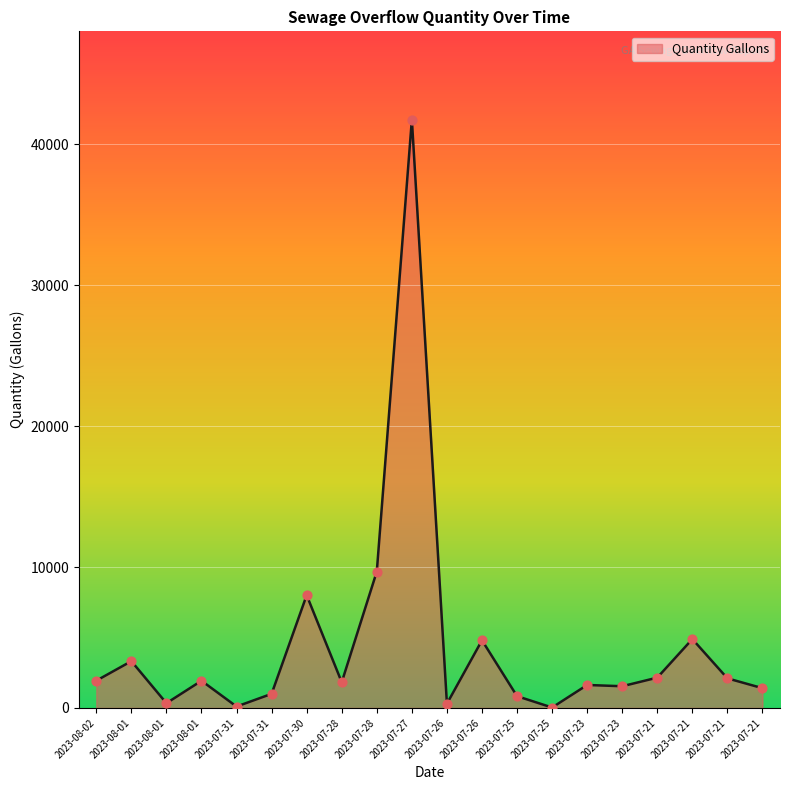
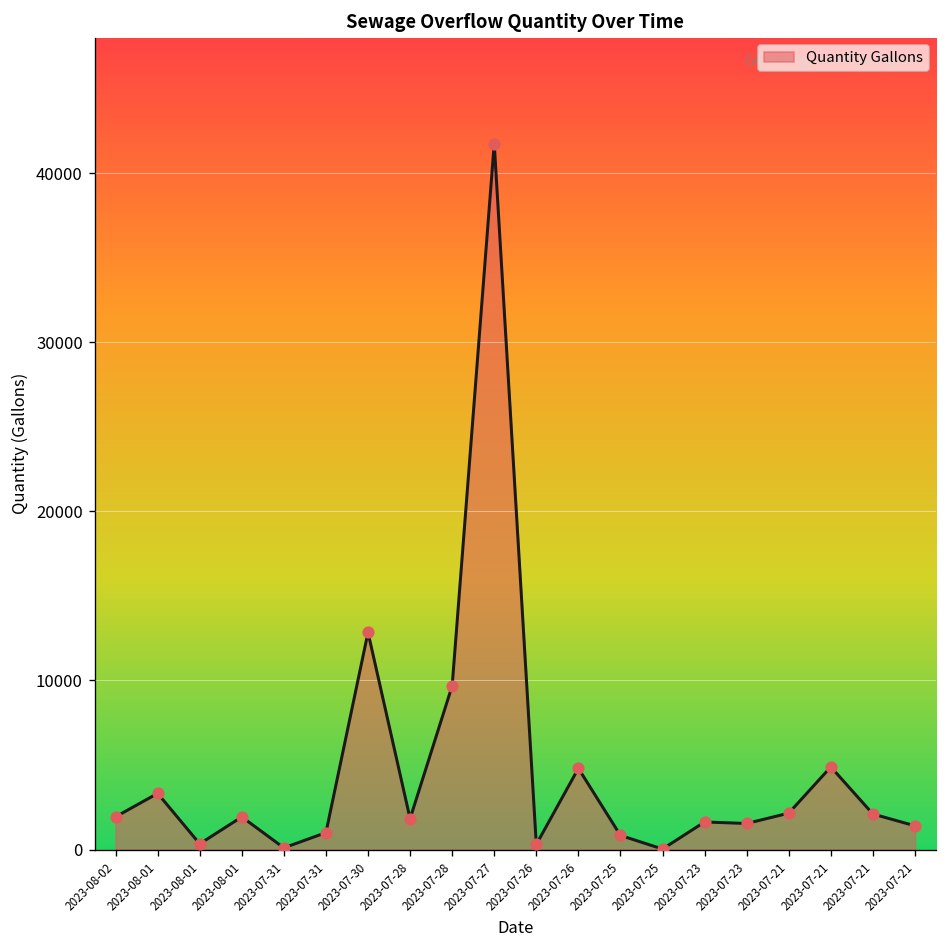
  {
    "2023-08-02": 1900,
-   "2023-07-30": 8000,
+   "2023-07-30": 12800,
    "2023-07-27": 41800
  }
